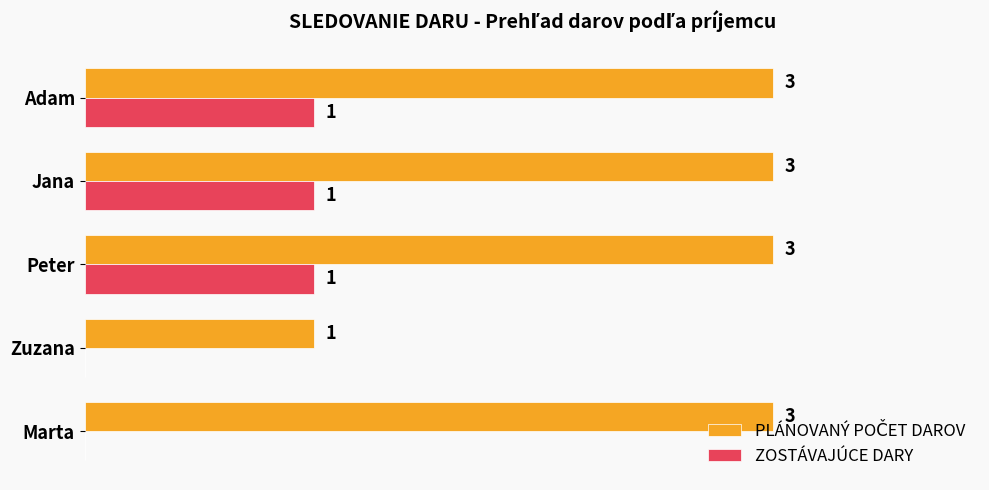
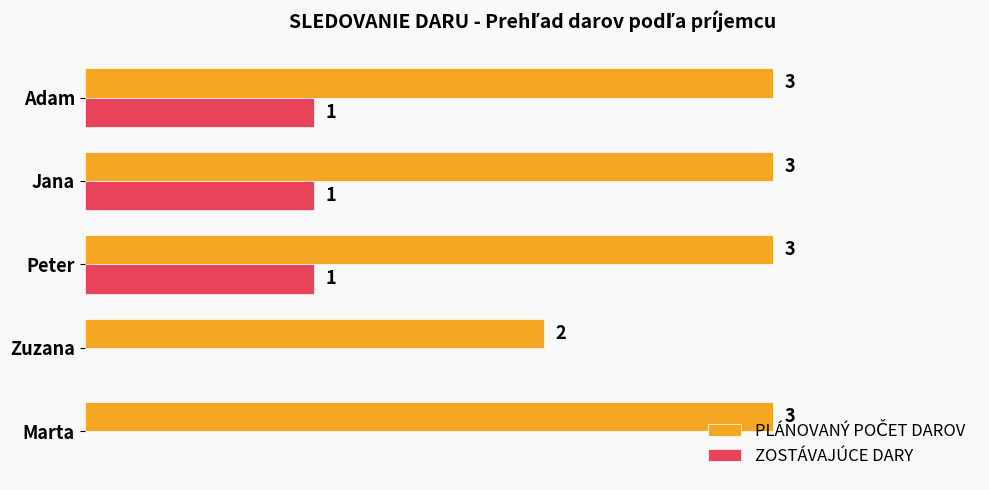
  {
    "PLÁNOVANÝ POČET DAROV": {
      "Adam": 3,
      "Jana": 3,
      "Peter": 3,
-     "Zuzana": 1,
+     "Zuzana": 2,
      "Marta": 3
    },
    "ZOSTÁVAJÚCE DARY": {
      "Adam": 1,
      "Jana": 1,
      "Peter": 1
    }
  }
